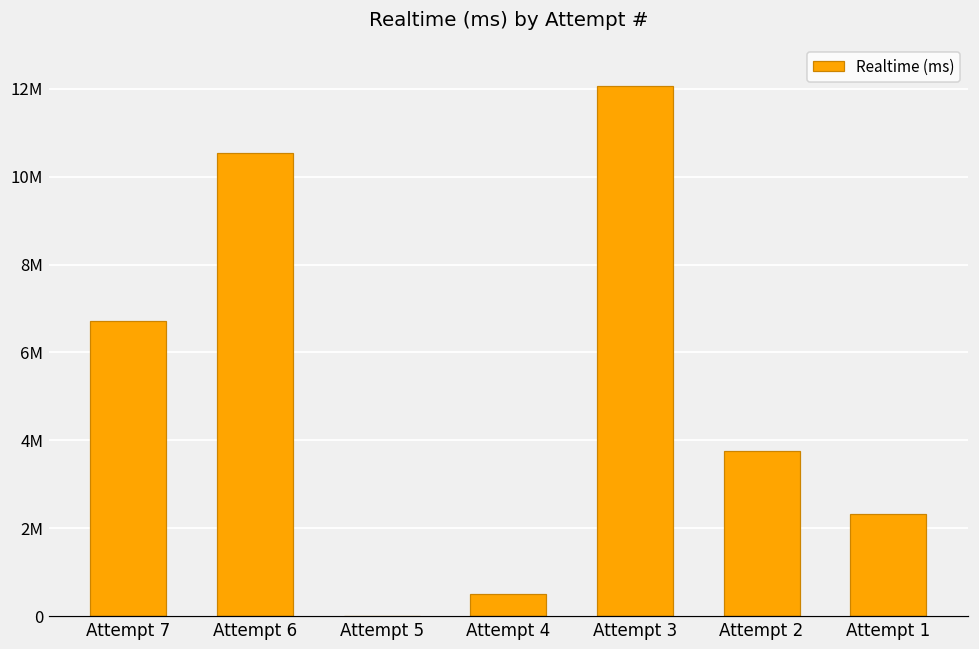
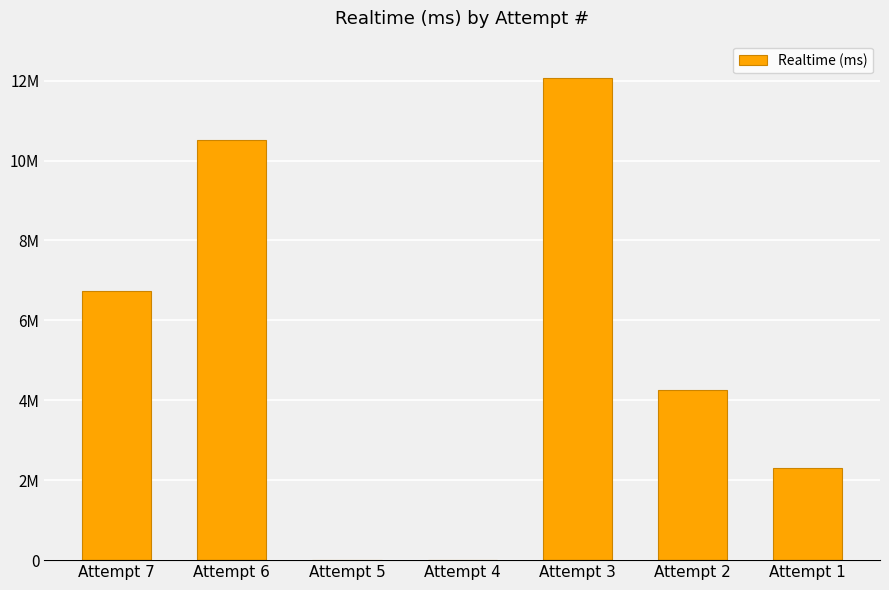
  {
    "Attempt 7": 6700000,
    "Attempt 6": 10500000,
    "Attempt 5": 0,
-   "Attempt 4": 500000,
+   "Attempt 4": 0,
    "Attempt 3": 12100000,
-   "Attempt 2": 3800000,
+   "Attempt 2": 4300000,
    "Attempt 1": 2300000
  }
